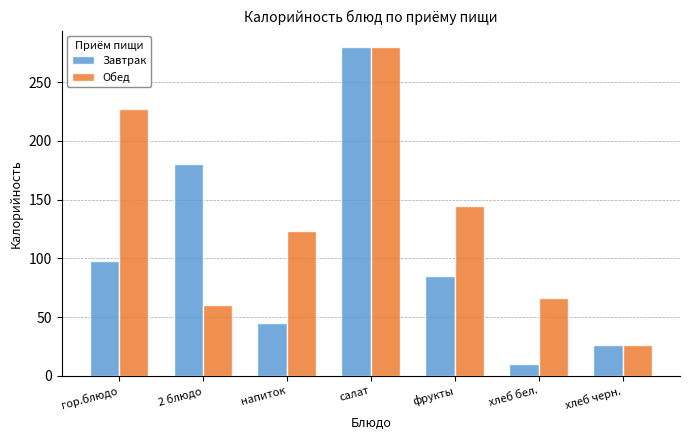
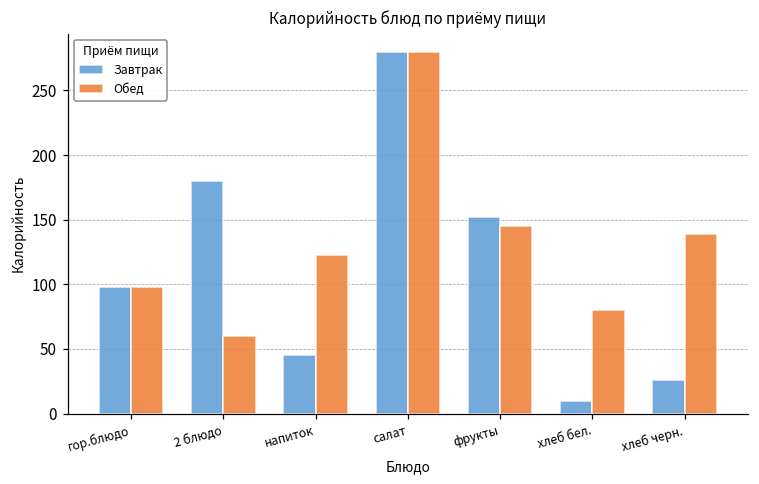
  {
    "Завтрак": {
      "гор.блюдо": 98,
      "2 блюдо": 180,
      "напиток": 45,
      "салат": 280,
-     "фрукты": 85,
+     "фрукты": 152,
      "хлеб бел.": 10,
      "хлеб черн.": 26
    },
    "Обед": {
-     "гор.блюдо": 227,
+     "гор.блюдо": 98,
      "2 блюдо": 60,
      "напиток": 123,
      "салат": 280,
      "фрукты": 145,
-     "хлеб бел.": 66,
-     "хлеб черн.": 26
+     "хлеб бел.": 80,
+     "хлеб черн.": 139
    }
  }
